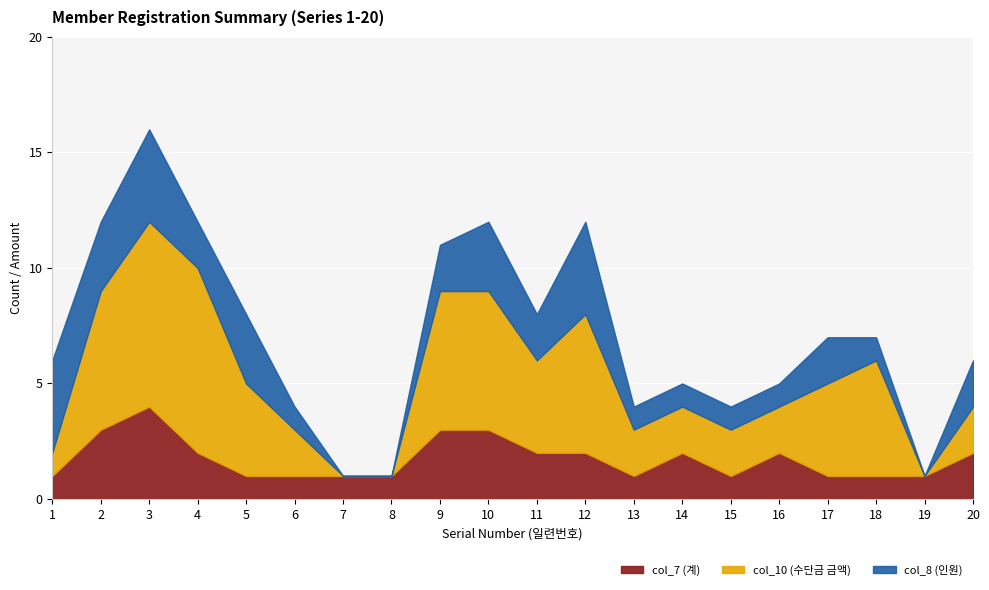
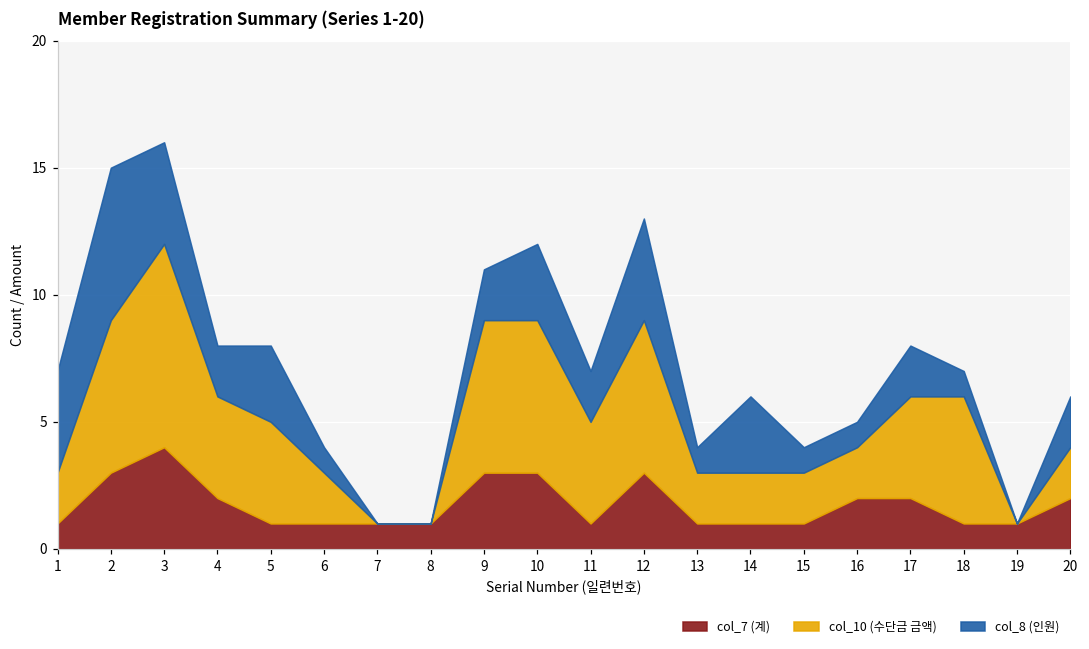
  {
    "col_7 (계)": {
      "1": 1,
      "2": 3,
      "3": 4,
      "4": 2,
      "5": 1,
      "6": 1,
      "9": 3,
      "10": 3,
-     "11": 2,
-     "12": 2,
+     "11": 1,
+     "12": 3,
      "13": 1,
-     "14": 2,
+     "14": 1,
      "15": 1,
      "16": 2,
-     "17": 1,
+     "17": 2,
      "18": 1,
      "20": 2
    },
    "col_10 (수단금 금액)": {
-     "1": 1,
+     "1": 2,
      "2": 6,
      "3": 8,
-     "4": 8,
+     "4": 4,
      "5": 4,
      "6": 2,
      "9": 6,
      "10": 6,
      "11": 4,
      "12": 6,
      "13": 2,
      "14": 2,
      "15": 2,
      "16": 2,
      "17": 4,
      "18": 5,
      "20": 2
    },
    "col_8 (인원)": {
      "1": 4,
-     "2": 3,
+     "2": 6,
      "3": 4,
      "4": 2,
      "5": 3,
      "6": 1,
      "9": 2,
      "10": 3,
      "11": 2,
      "12": 4,
      "13": 1,
-     "14": 1,
+     "14": 3,
      "15": 1,
      "16": 1,
      "17": 2,
      "18": 1,
      "20": 2
    }
  }
